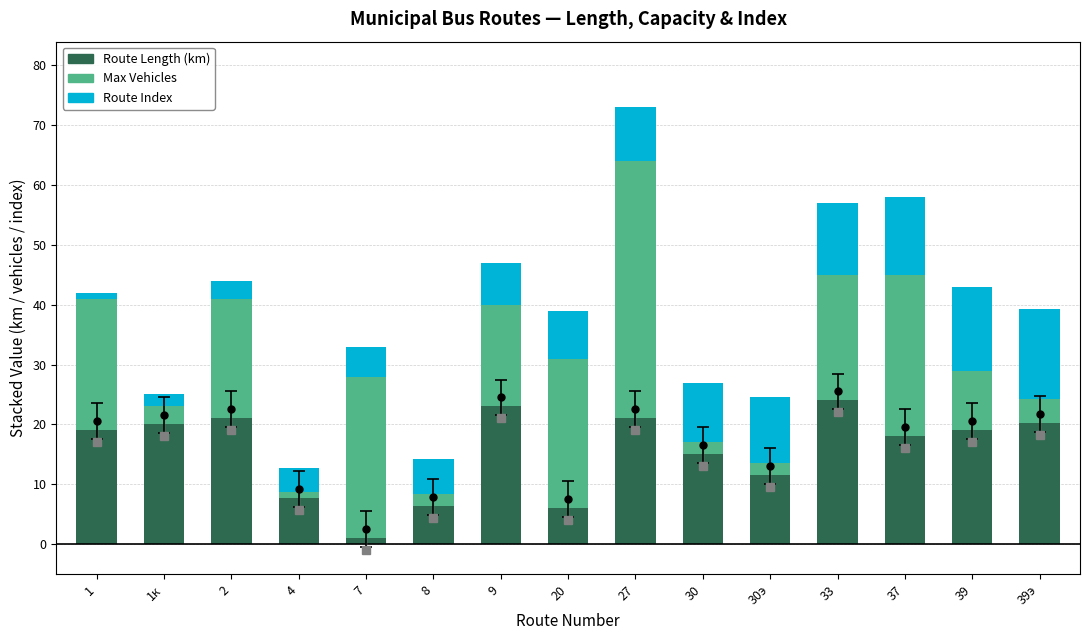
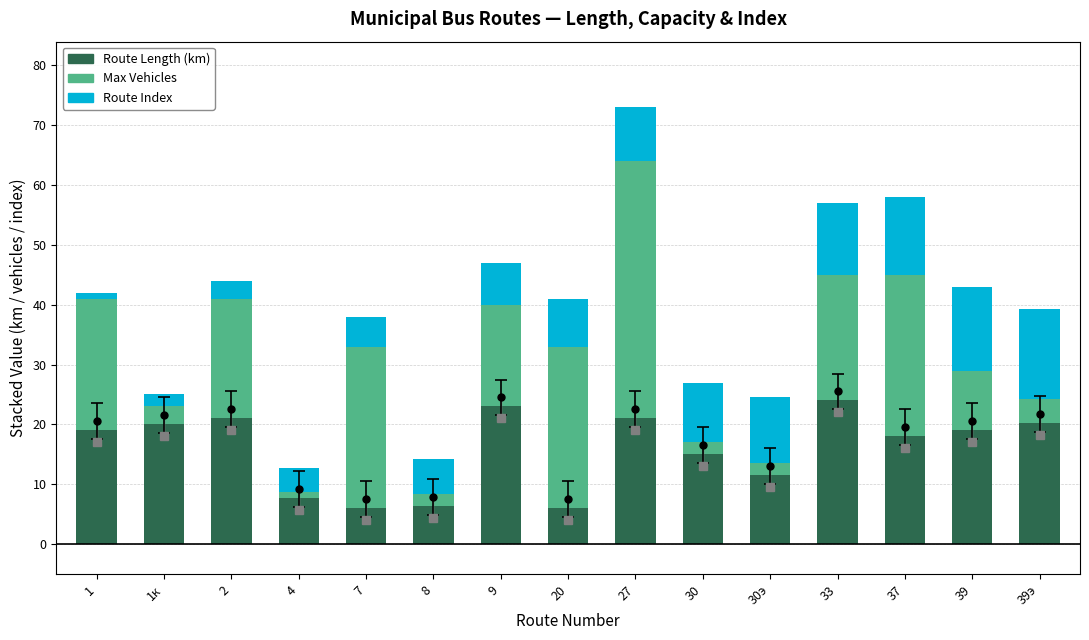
  {
    "Route Length (km)": {
      "1": 19,
      "1к": 20,
      "2": 21,
      "4": 8,
-     "7": 1,
+     "7": 6,
      "8": 6,
      "9": 23,
      "20": 6,
      "27": 21,
      "30": 15,
      "30э": 12,
      "33": 24,
      "37": 18,
      "39": 19,
      "39э": 20
    },
    "Max Vehicles": {
      "1": 22,
      "1к": 3,
      "2": 20,
      "4": 1,
      "7": 27,
      "8": 2,
      "9": 17,
-     "20": 25,
+     "20": 27,
      "27": 43,
      "30": 2,
      "30э": 2,
      "33": 21,
      "37": 27,
      "39": 10,
      "39э": 4
    },
    "Route Index": {
      "1": 1,
      "1к": 2,
      "2": 3,
      "4": 4,
      "7": 5,
      "8": 6,
      "9": 7,
      "20": 8,
      "27": 9,
      "30": 10,
      "30э": 11,
      "33": 12,
      "37": 13,
      "39": 14,
      "39э": 15
    }
  }
